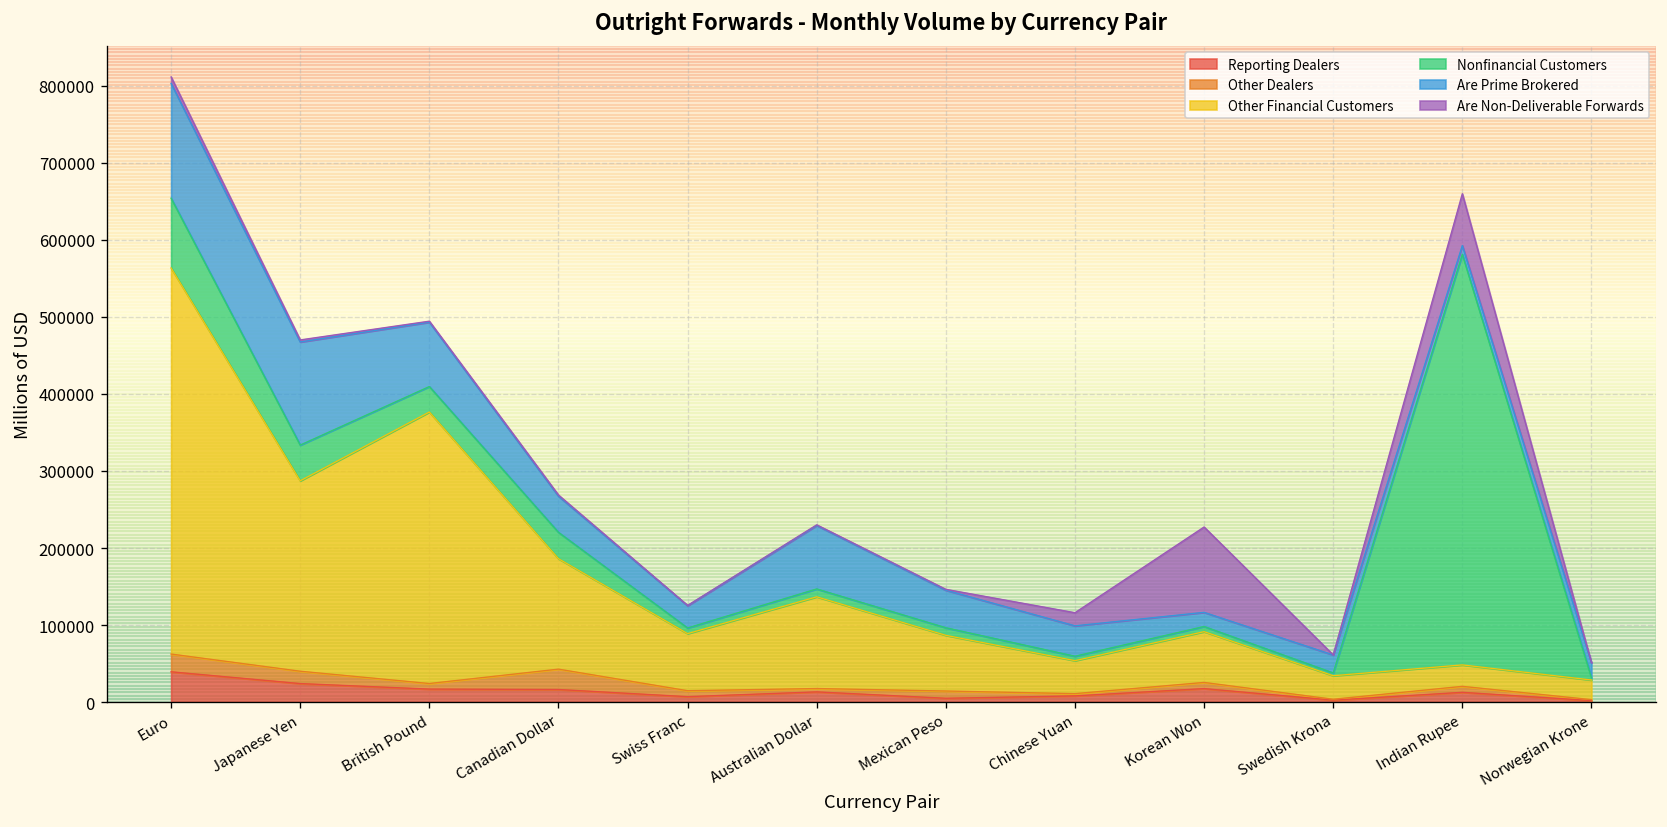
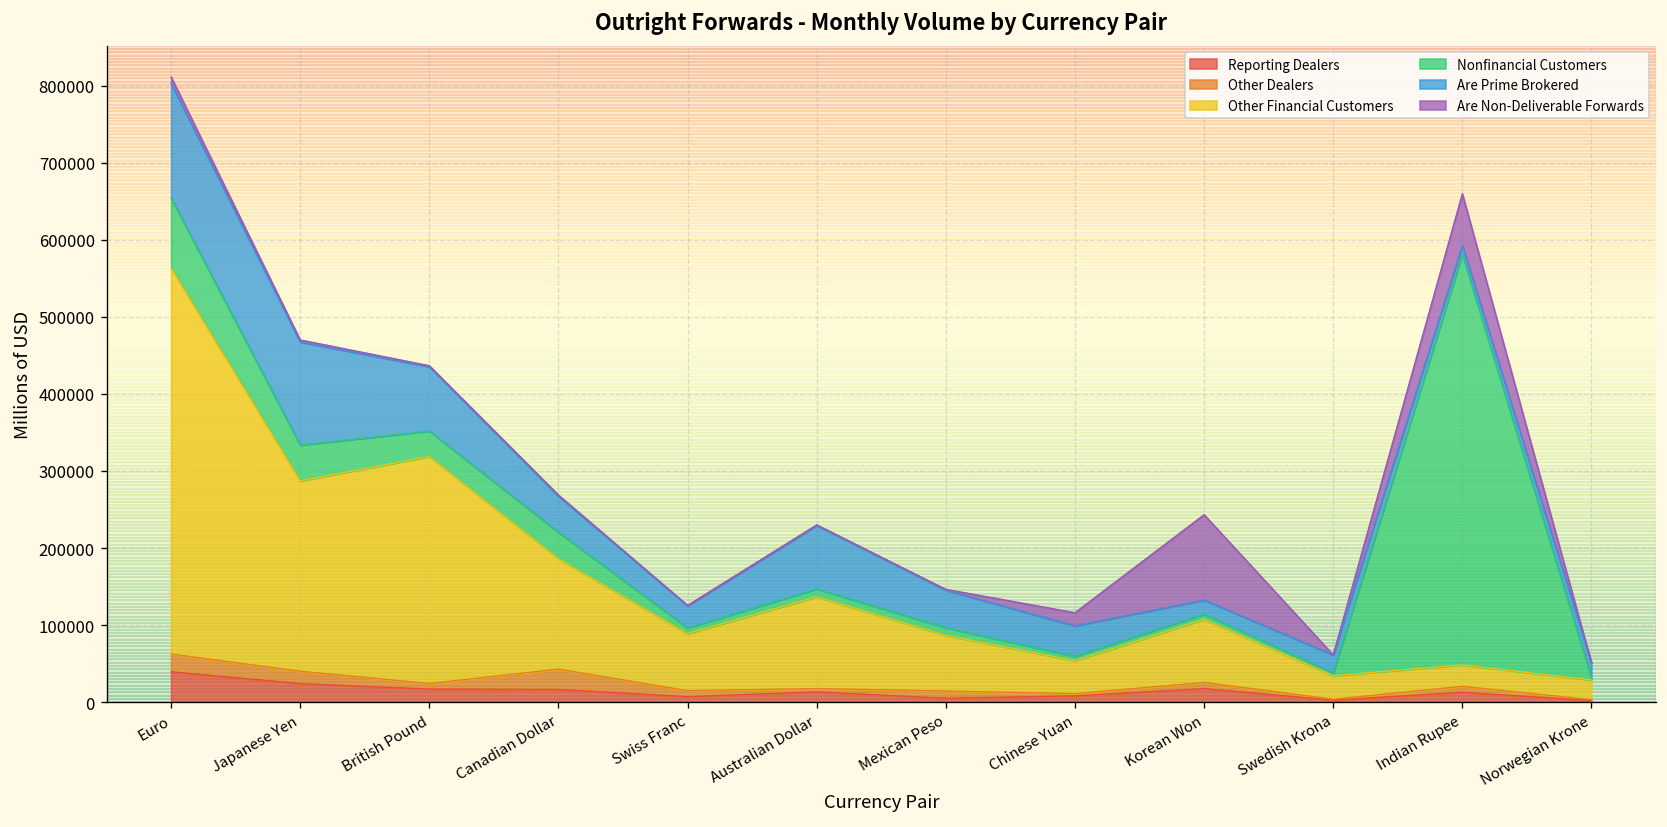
  {
    "Other Financial Customers": {
      "Euro": 500000,
      "Japanese Yen": 250000,
-     "British Pound": 350000,
+     "British Pound": 290000,
      "Canadian Dollar": 140000,
      "Swiss Franc": 70000,
      "Australian Dollar": 120000,
      "Mexican Peso": 70000,
      "Chinese Yuan": 40000,
-     "Korean Won": 70000,
+     "Korean Won": 80000,
      "Indian Rupee": 30000
    },
    "Nonfinancial Customers": {
      "Euro": 90000,
      "Japanese Yen": 50000,
      "British Pound": 30000,
      "Canadian Dollar": 30000,
      "Swiss Franc": 10000,
      "Australian Dollar": 10000,
      "Mexican Peso": 10000,
      "Chinese Yuan": 10000,
      "Korean Won": 10000,
      "Indian Rupee": 530000
    },
    "Are Prime Brokered": {
      "Euro": 150000,
      "Chinese Yuan": 40000,
      "Korean Won": 20000,
      "Indian Rupee": 10000
    },
    "Are Non-Deliverable Forwards": {
      "Euro": 10000,
      "Chinese Yuan": 20000,
      "Korean Won": 110000,
      "Indian Rupee": 70000
    }
  }
